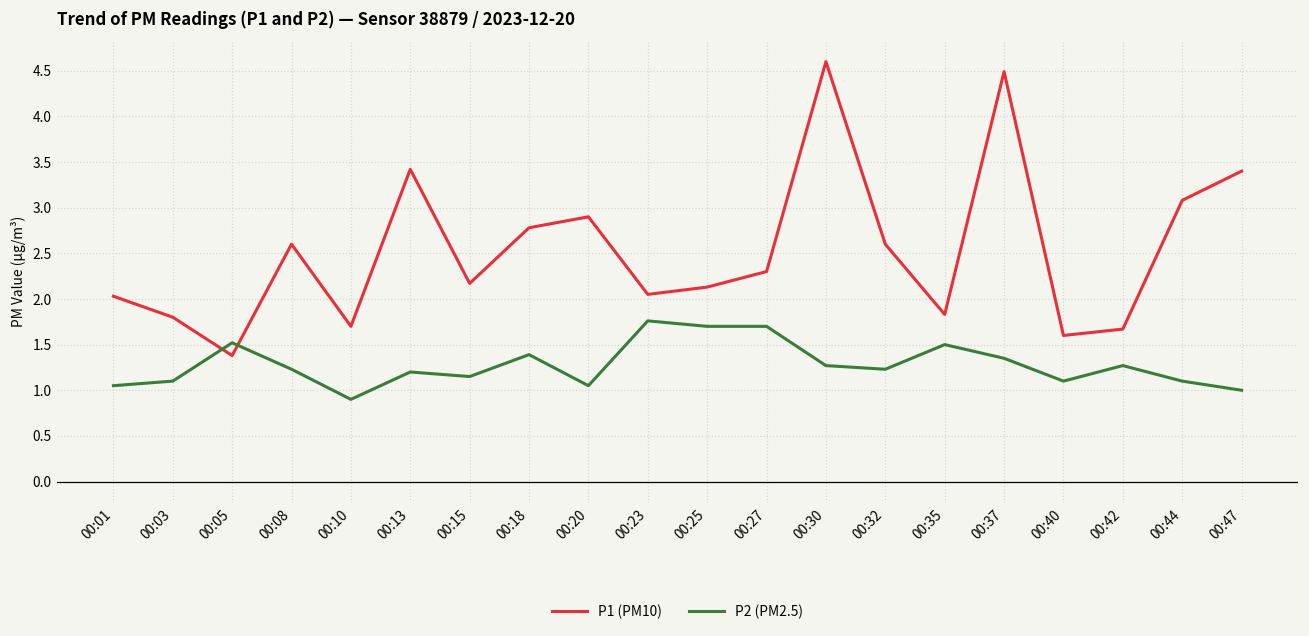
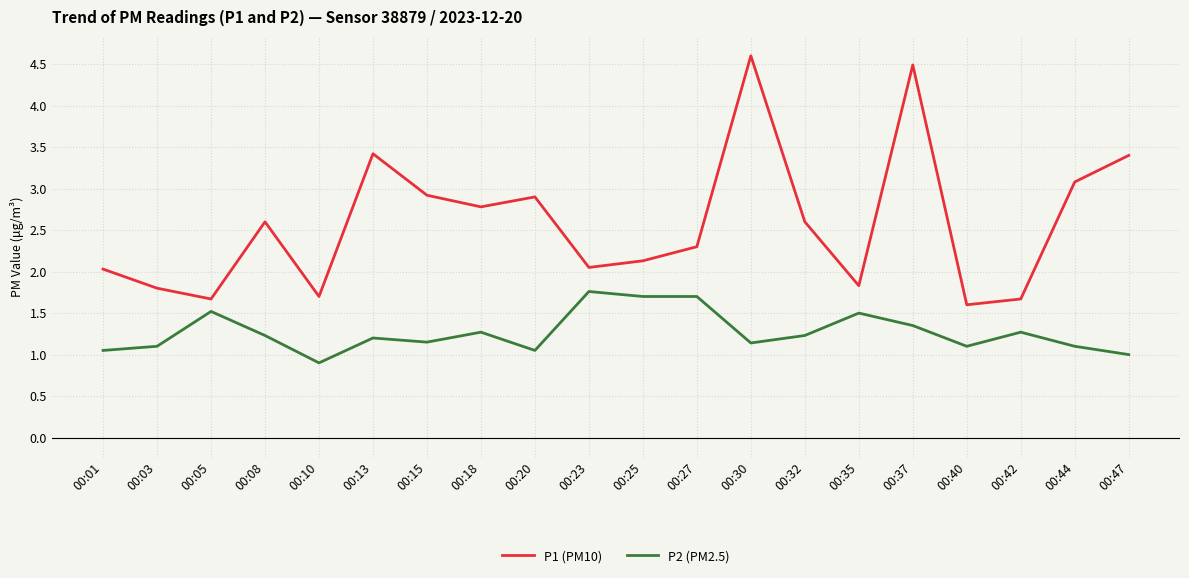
  {
    "P1 (PM10)": {
      "00:01": 2.0,
      "00:03": 1.8,
-     "00:05": 1.4,
+     "00:05": 1.7,
      "00:08": 2.6,
      "00:10": 1.7,
      "00:13": 3.4,
-     "00:15": 2.2,
+     "00:15": 2.9,
      "00:18": 2.8,
      "00:20": 2.9,
      "00:23": 2.1,
      "00:25": 2.1,
      "00:27": 2.3,
      "00:30": 4.6,
      "00:32": 2.6,
      "00:35": 1.8,
      "00:37": 4.5,
      "00:40": 1.6,
      "00:42": 1.7,
      "00:44": 3.1,
      "00:47": 3.4
    },
    "P2 (PM2.5)": {
      "00:01": 1.1,
      "00:03": 1.1,
      "00:05": 1.5,
      "00:08": 1.2,
      "00:10": 0.9,
      "00:13": 1.2,
      "00:15": 1.2,
-     "00:18": 1.4,
+     "00:18": 1.3,
      "00:20": 1.1,
      "00:23": 1.8,
      "00:25": 1.7,
      "00:27": 1.7,
-     "00:30": 1.3,
+     "00:30": 1.1,
      "00:32": 1.2,
      "00:35": 1.5,
      "00:37": 1.4,
      "00:40": 1.1,
      "00:42": 1.3,
      "00:44": 1.1,
      "00:47": 1.0
    }
  }
